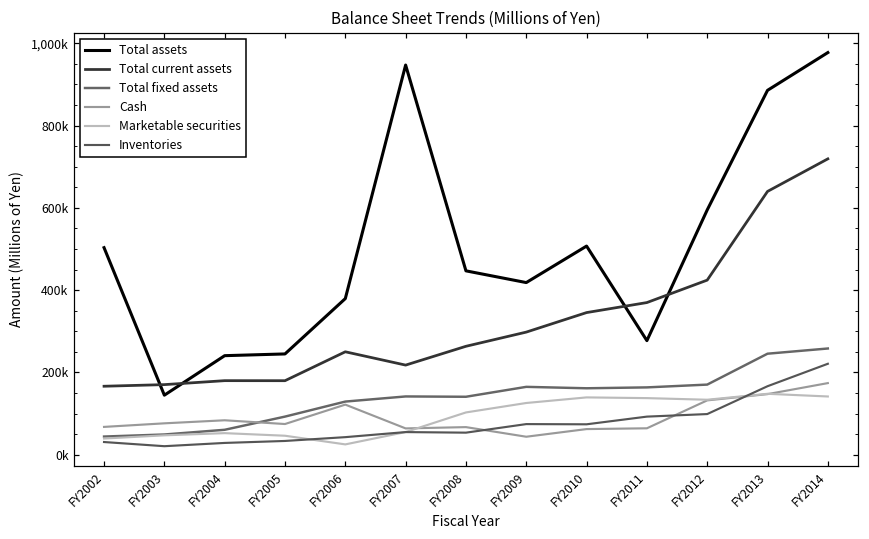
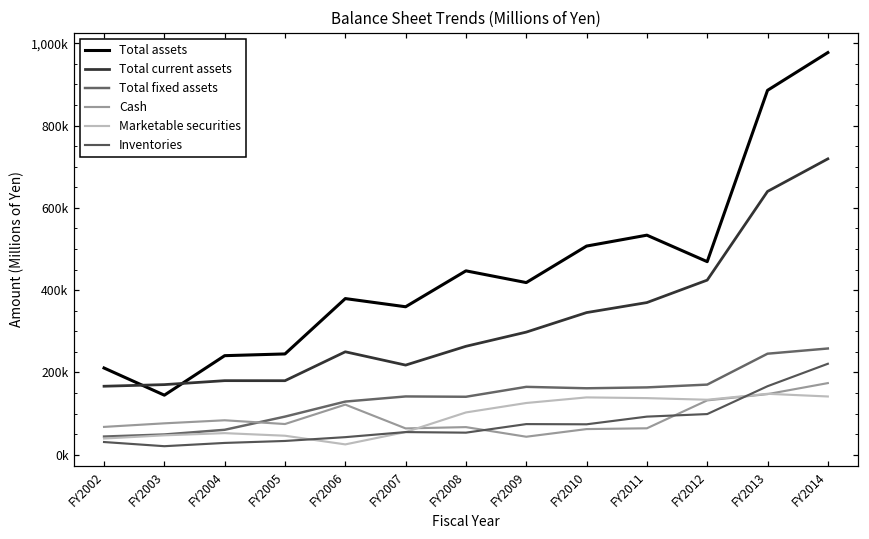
  {
    "Total assets": {
-     "FY2002": "500,000",
+     "FY2002": "210,000",
      "FY2003": "140,000",
      "FY2004": "240,000",
      "FY2005": "250,000",
      "FY2006": "380,000",
-     "FY2007": "950,000",
+     "FY2007": "360,000",
      "FY2008": "450,000",
      "FY2009": "420,000",
      "FY2010": "510,000",
-     "FY2011": "280,000",
-     "FY2012": "600,000",
+     "FY2011": "530,000",
+     "FY2012": "470,000",
      "FY2013": "890,000",
      "FY2014": "980,000"
    }
  }
